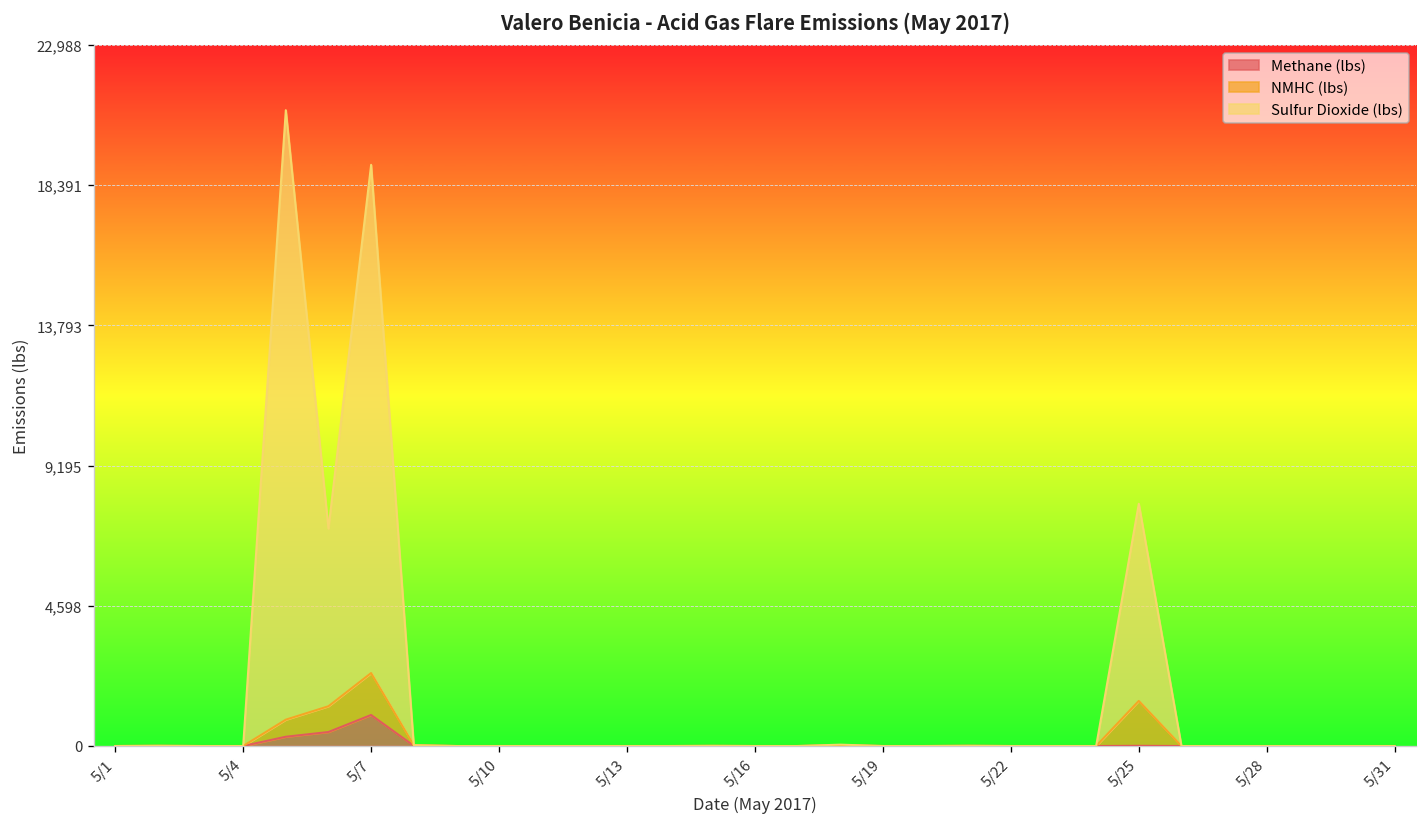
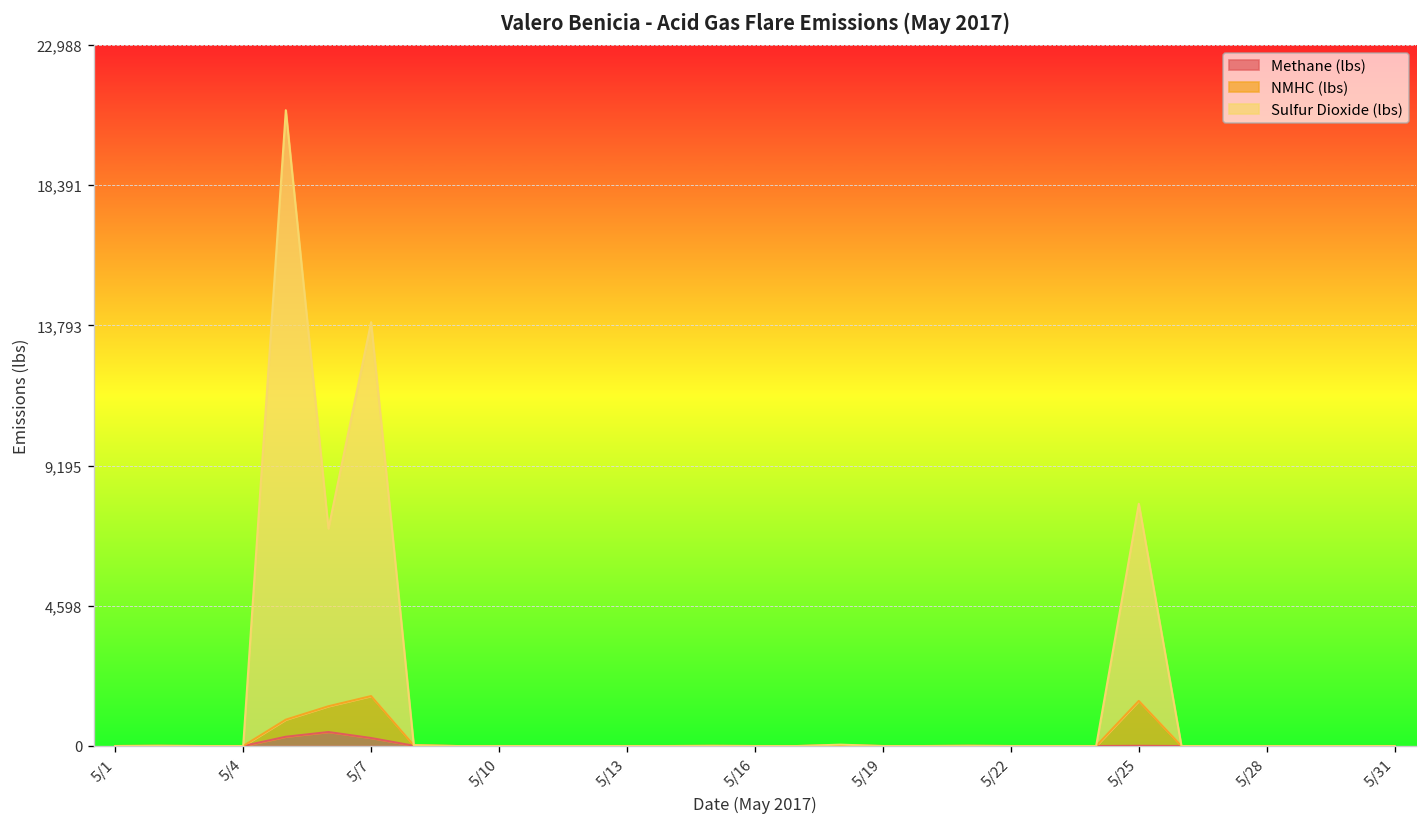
  {
    "Methane (lbs)": {
-     "5/7": "1,000",
+     "5/7": "300",
      "5/25": "0"
    },
    "NMHC (lbs)": {
      "5/7": "1,400",
      "5/25": "1,500"
    },
    "Sulfur Dioxide (lbs)": {
-     "5/7": "16,700",
+     "5/7": "12,300",
      "5/25": "6,500"
    }
  }
